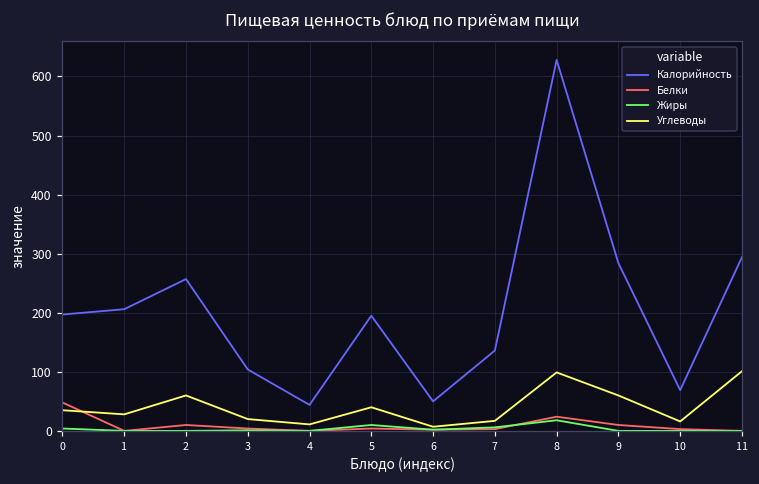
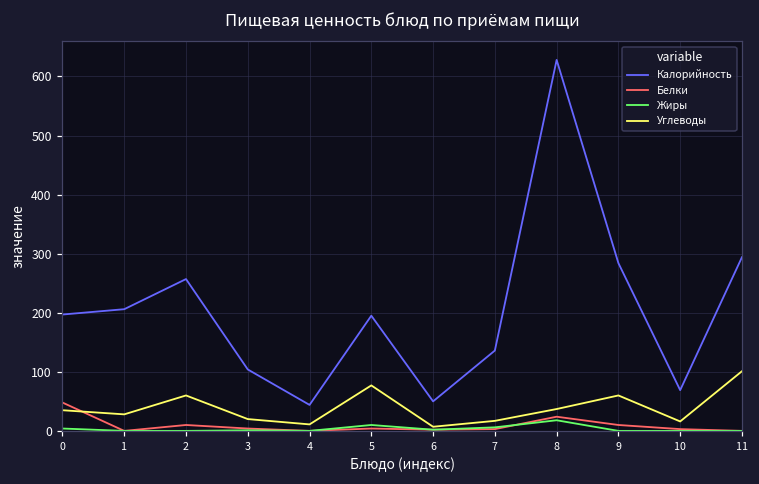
  {
    "Калорийность": {
      "0": 200,
      "1": 210,
      "2": 260,
      "3": 100,
      "4": 40,
      "5": 200,
      "6": 50,
      "7": 140,
      "8": 630,
      "9": 280,
      "10": 70,
      "11": 290
    },
    "Белки": {
      "0": 50,
      "2": 10,
      "5": 0,
      "8": 20,
      "9": 10
    },
    "Жиры": {
      "0": 0,
      "2": 0,
      "5": 10,
      "8": 20,
      "9": 0
    },
    "Углеводы": {
      "0": 40,
      "1": 30,
      "2": 60,
      "3": 20,
      "4": 10,
-     "5": 40,
+     "5": 80,
      "6": 10,
      "7": 20,
-     "8": 100,
+     "8": 40,
      "9": 60,
      "10": 20,
      "11": 100
    }
  }
